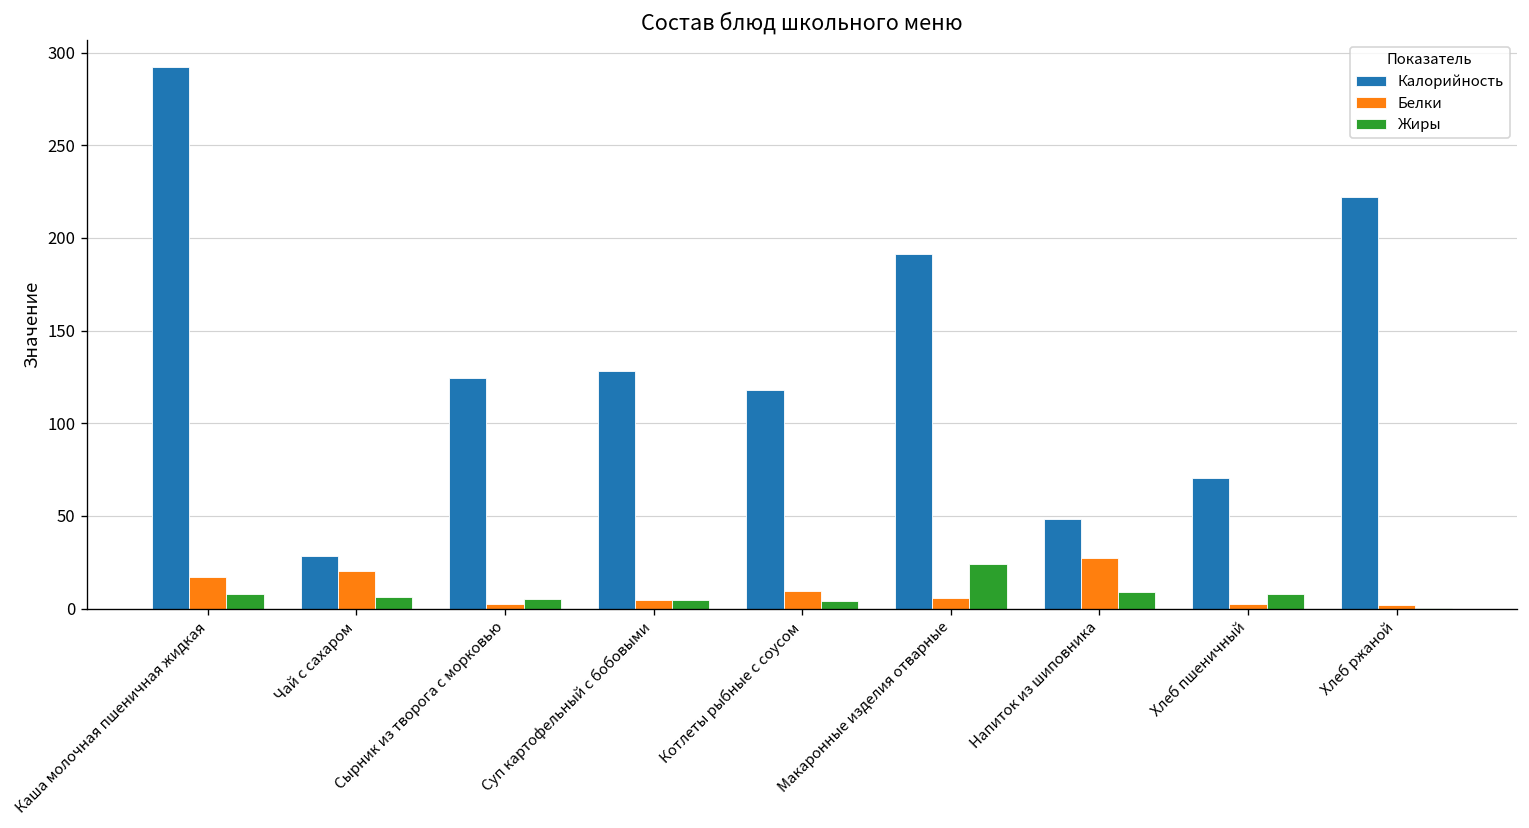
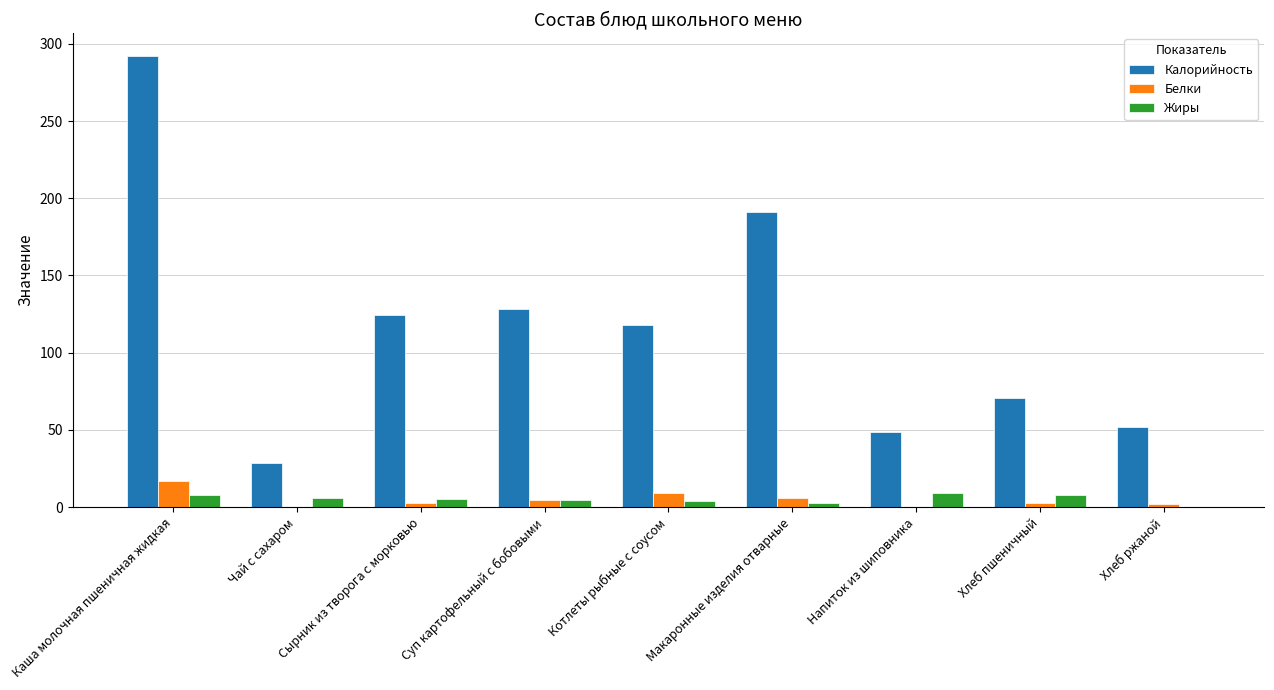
  {
    "Калорийность": {
      "Каша молочная пшеничная жидкая": 292,
      "Чай с сахаром": 28,
      "Сырник из творога с морковью": 125,
      "Суп картофельный с бобовыми": 128,
      "Котлеты рыбные с соусом": 118,
      "Макаронные изделия отварные": 191,
      "Напиток из шиповника": 48,
      "Хлеб пшеничный": 71,
-     "Хлеб ржаной": 222
+     "Хлеб ржаной": 52
    },
    "Белки": {
      "Каша молочная пшеничная жидкая": 17,
-     "Чай с сахаром": 20,
+     "Чай с сахаром": 0,
      "Сырник из творога с морковью": 3,
      "Суп картофельный с бобовыми": 5,
      "Котлеты рыбные с соусом": 9,
      "Макаронные изделия отварные": 6,
-     "Напиток из шиповника": 27,
+     "Напиток из шиповника": 0,
      "Хлеб пшеничный": 2,
      "Хлеб ржаной": 2
    },
    "Жиры": {
      "Каша молочная пшеничная жидкая": 8,
      "Чай с сахаром": 6,
      "Сырник из творога с морковью": 5,
      "Суп картофельный с бобовыми": 5,
      "Котлеты рыбные с соусом": 4,
-     "Макаронные изделия отварные": 24,
+     "Макаронные изделия отварные": 3,
      "Напиток из шиповника": 9,
      "Хлеб пшеничный": 8
    }
  }
